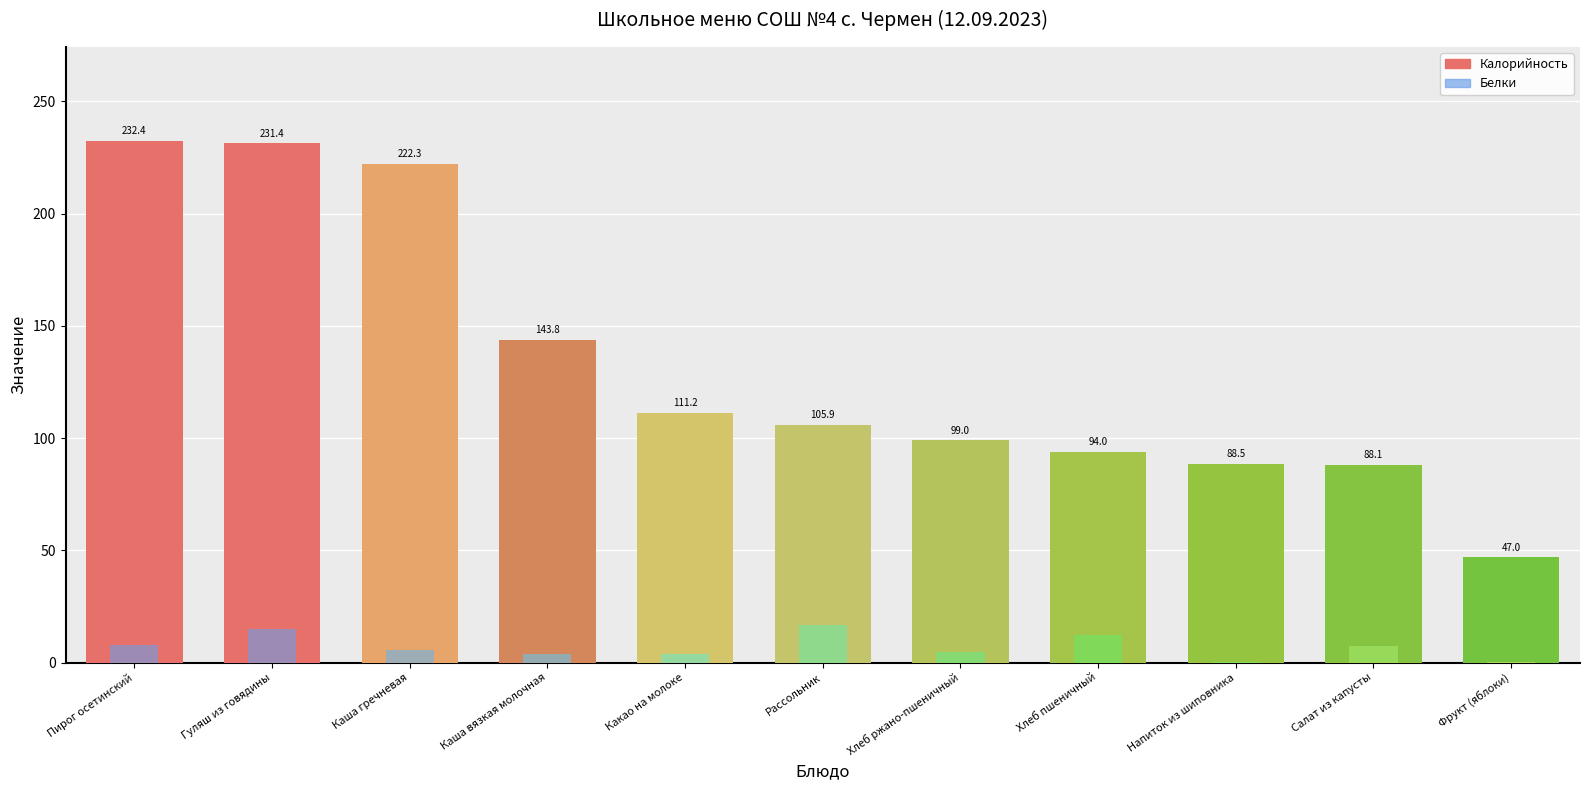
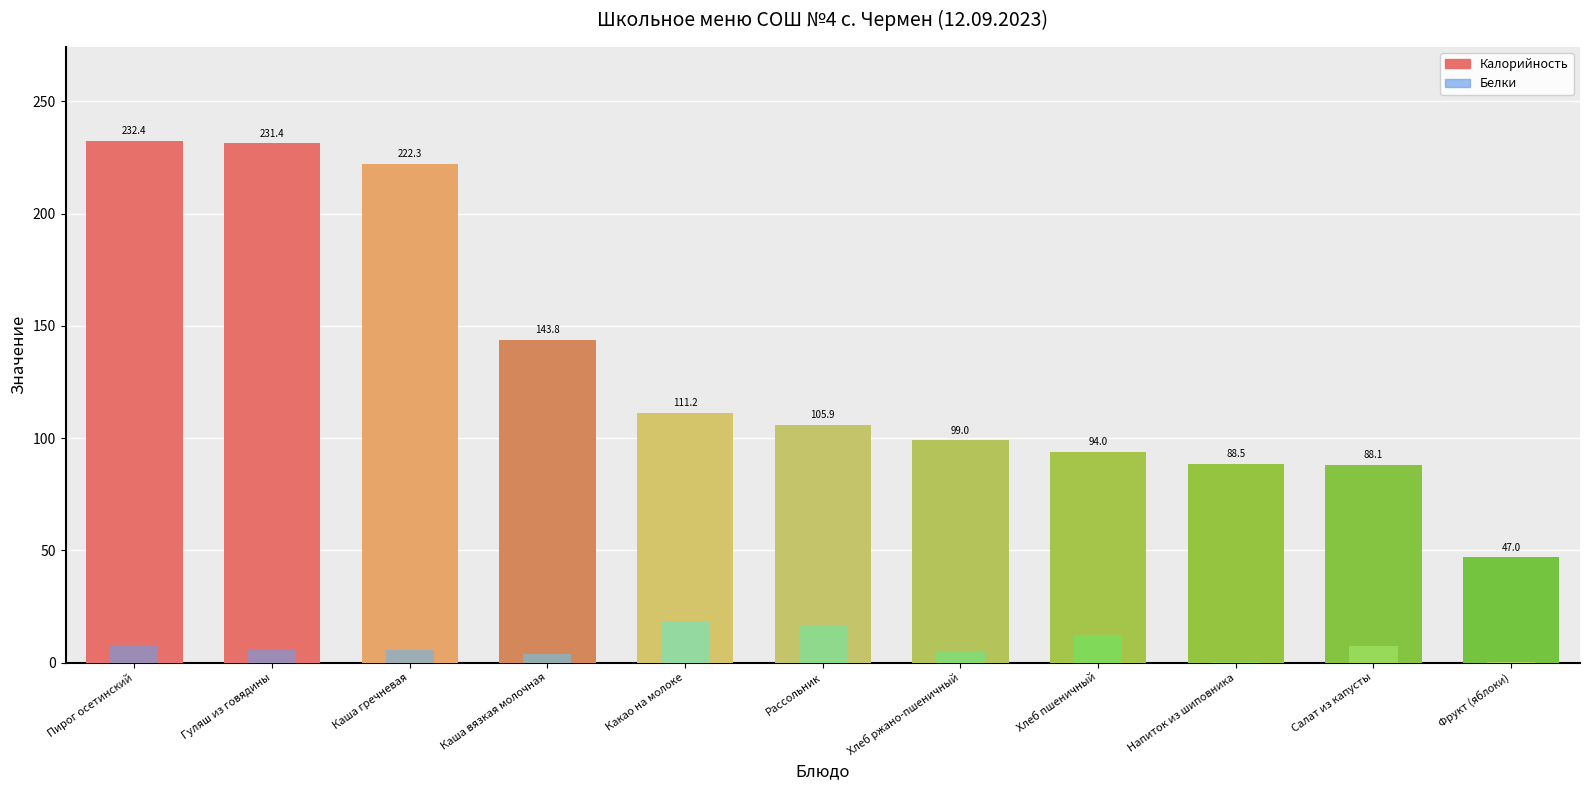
  {
    "Калорийность": {
      "Пирог осетинский": 232.4,
      "Гуляш из говядины": 231.4,
      "Каша гречневая": 222.3,
      "Каша вязкая молочная": 143.8,
      "Какао на молоке": 111.2,
      "Рассольник": 105.9,
      "Хлеб ржано-пшеничный": 99.0,
      "Хлеб пшеничный": 94.0,
      "Напиток из шиповника": 88.5,
      "Салат из капусты": 88.1,
      "Фрукт (яблоки)": 47.0
    },
    "Белки": {
-     "Гуляш из говядины": 15,
-     "Какао на молоке": 4
+     "Гуляш из говядины": 6,
+     "Какао на молоке": 18
    }
  }
